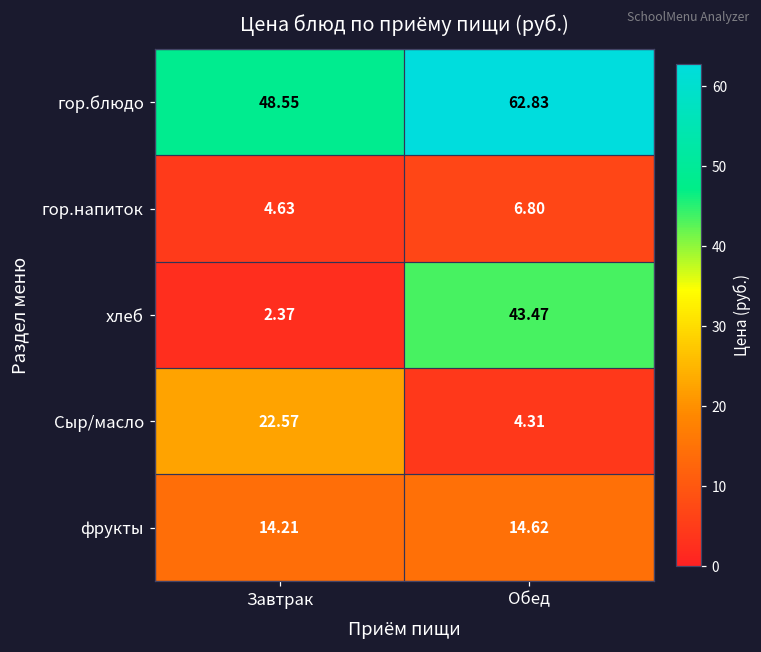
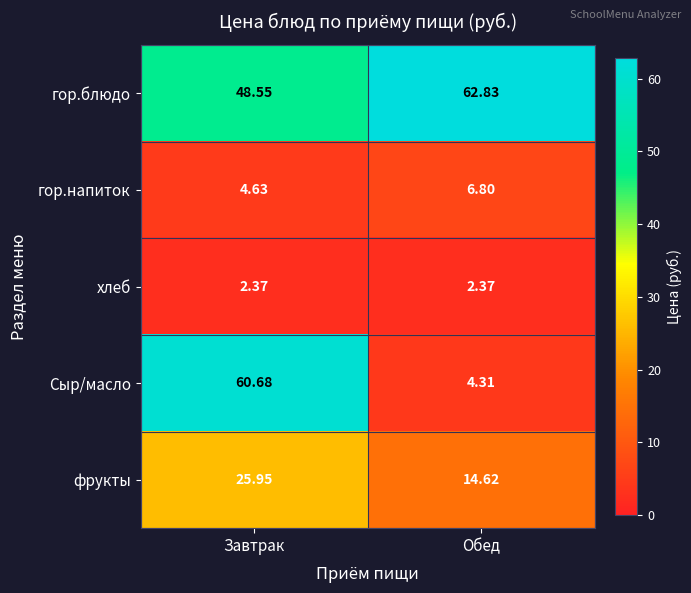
  {
    "гор.блюдо": {
      "Завтрак": 48.55,
      "Обед": 62.83
    },
    "гор.напиток": {
      "Завтрак": 4.63,
      "Обед": 6.80
    },
    "хлеб": {
      "Завтрак": 2.37,
-     "Обед": 43.47
+     "Обед": 2.37
    },
    "Сыр/масло": {
-     "Завтрак": 22.57,
+     "Завтрак": 60.68,
      "Обед": 4.31
    },
    "фрукты": {
-     "Завтрак": 14.21,
+     "Завтрак": 25.95,
      "Обед": 14.62
    }
  }
